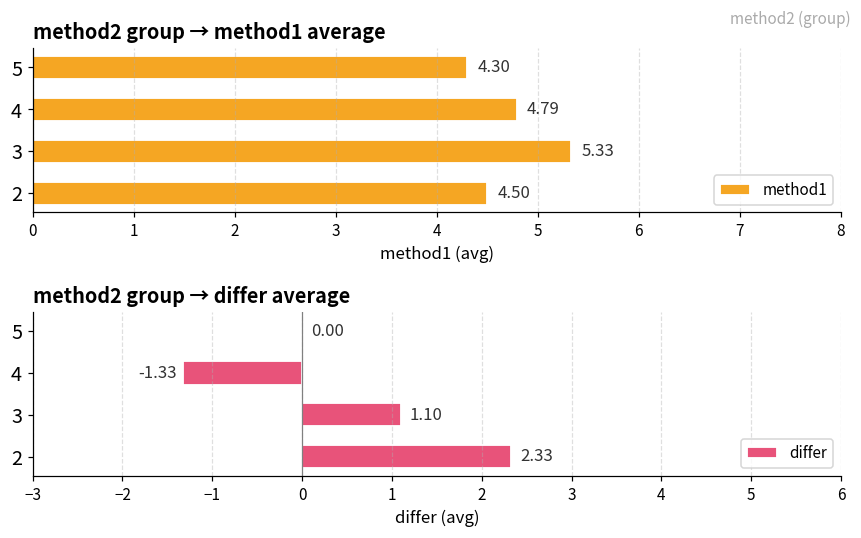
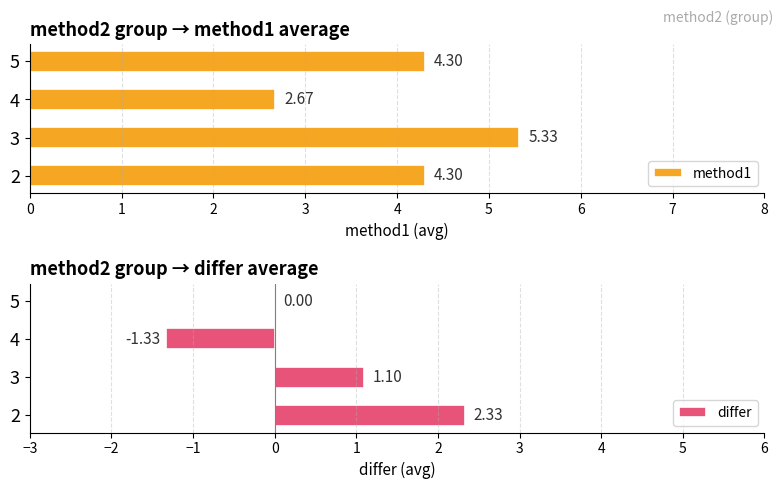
  {
    "method2 group → method1 average": {
      "5": 4.30,
-     "4": 4.79,
+     "4": 2.67,
      "3": 5.33,
-     "2": 4.50
+     "2": 4.30
    },
    "method2 group → differ average": {
      "5": 0.00,
      "4": -1.33,
      "3": 1.10,
      "2": 2.33
    }
  }
